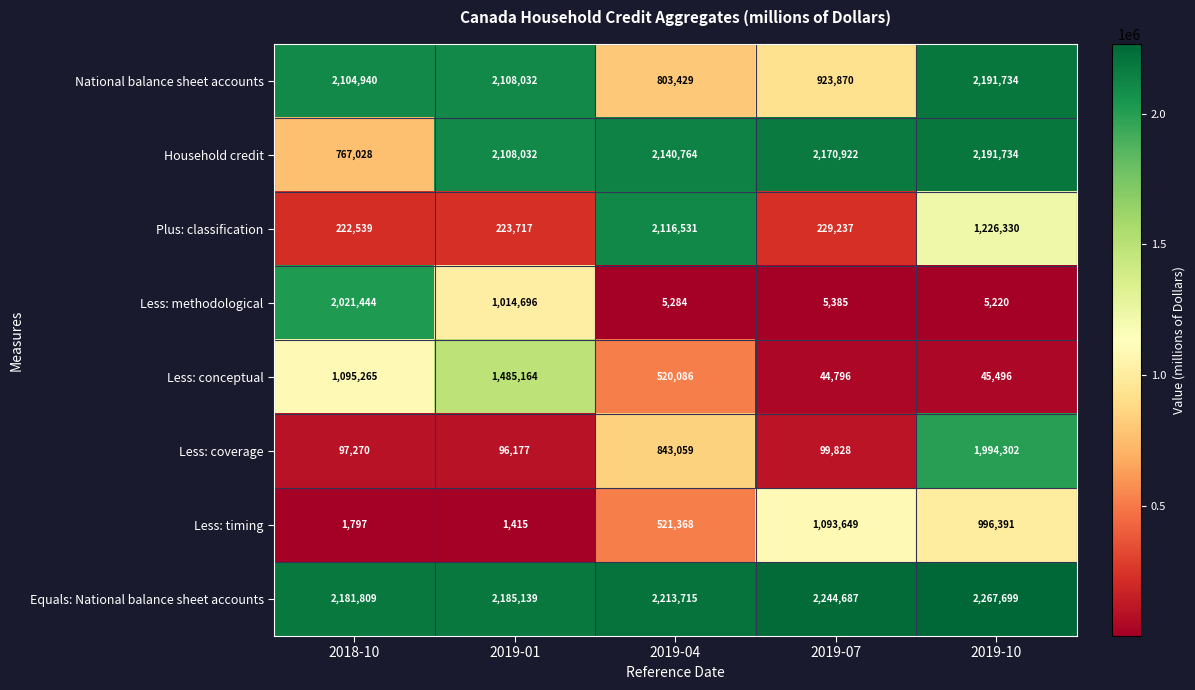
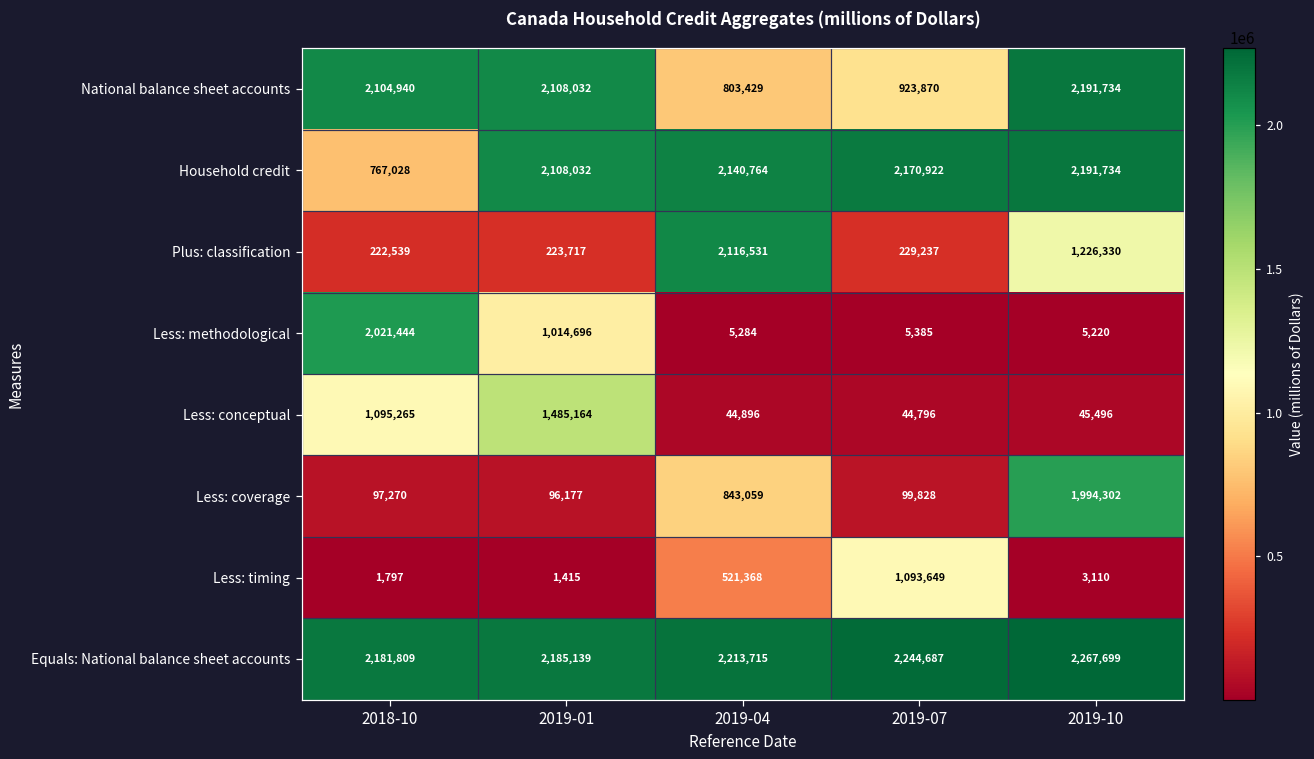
  {
    "National balance sheet accounts": {
      "2018-10": "2,104,940",
      "2019-01": "2,108,032",
      "2019-04": "803,429",
      "2019-07": "923,870",
      "2019-10": "2,191,734"
    },
    "Household credit": {
      "2018-10": "767,028",
      "2019-01": "2,108,032",
      "2019-04": "2,140,764",
      "2019-07": "2,170,922",
      "2019-10": "2,191,734"
    },
    "Plus: classification": {
      "2018-10": "222,539",
      "2019-01": "223,717",
      "2019-04": "2,116,531",
      "2019-07": "229,237",
      "2019-10": "1,226,330"
    },
    "Less: methodological": {
      "2018-10": "2,021,444",
      "2019-01": "1,014,696",
      "2019-04": "5,284",
      "2019-07": "5,385",
      "2019-10": "5,220"
    },
    "Less: conceptual": {
      "2018-10": "1,095,265",
      "2019-01": "1,485,164",
-     "2019-04": "520,086",
+     "2019-04": "44,896",
      "2019-07": "44,796",
      "2019-10": "45,496"
    },
    "Less: coverage": {
      "2018-10": "97,270",
      "2019-01": "96,177",
      "2019-04": "843,059",
      "2019-07": "99,828",
      "2019-10": "1,994,302"
    },
    "Less: timing": {
      "2018-10": "1,797",
      "2019-01": "1,415",
      "2019-04": "521,368",
      "2019-07": "1,093,649",
-     "2019-10": "996,391"
+     "2019-10": "3,110"
    },
    "Equals: National balance sheet accounts": {
      "2018-10": "2,181,809",
      "2019-01": "2,185,139",
      "2019-04": "2,213,715",
      "2019-07": "2,244,687",
      "2019-10": "2,267,699"
    }
  }
